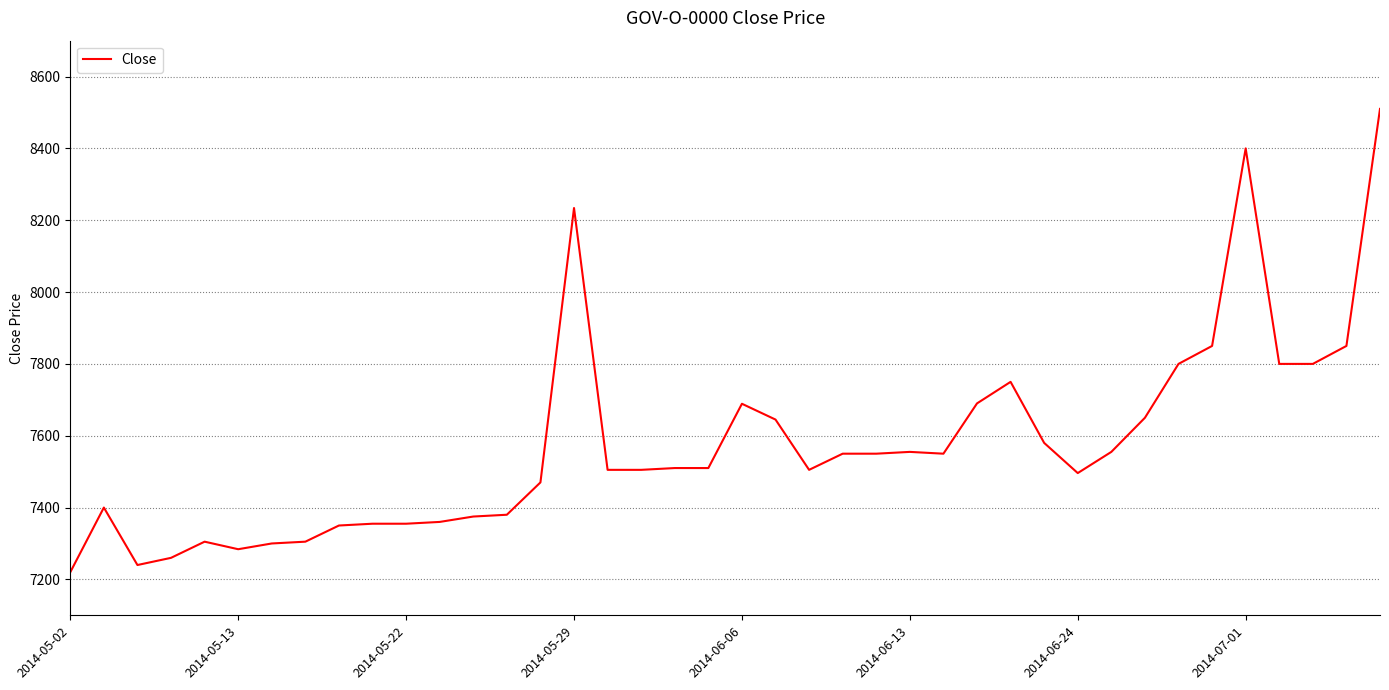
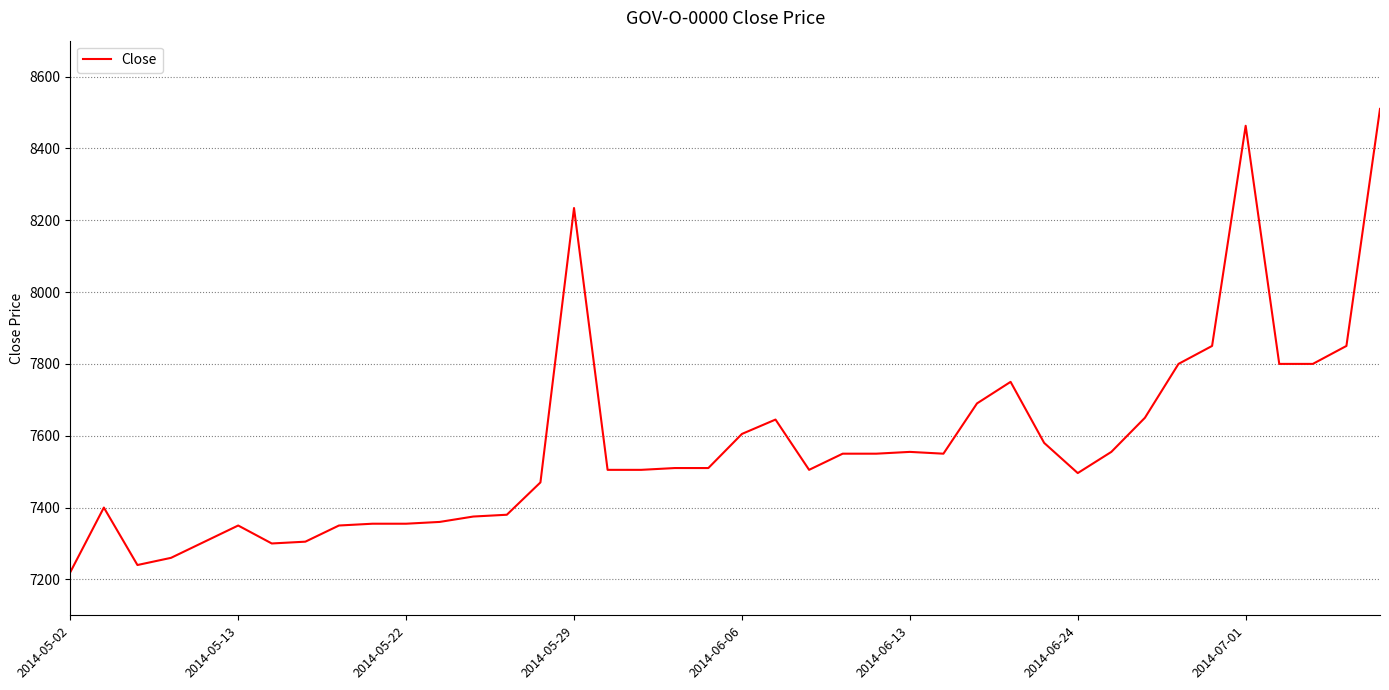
  {
    "2014-05-02": 7220,
-   "2014-05-13": 7280,
+   "2014-05-13": 7350,
    "2014-05-22": 7360,
    "2014-05-29": 8230,
-   "2014-06-06": 7690,
+   "2014-06-06": 7610,
    "2014-06-13": 7560,
    "2014-06-24": 7500,
-   "2014-07-01": 8400
+   "2014-07-01": 8460
  }
